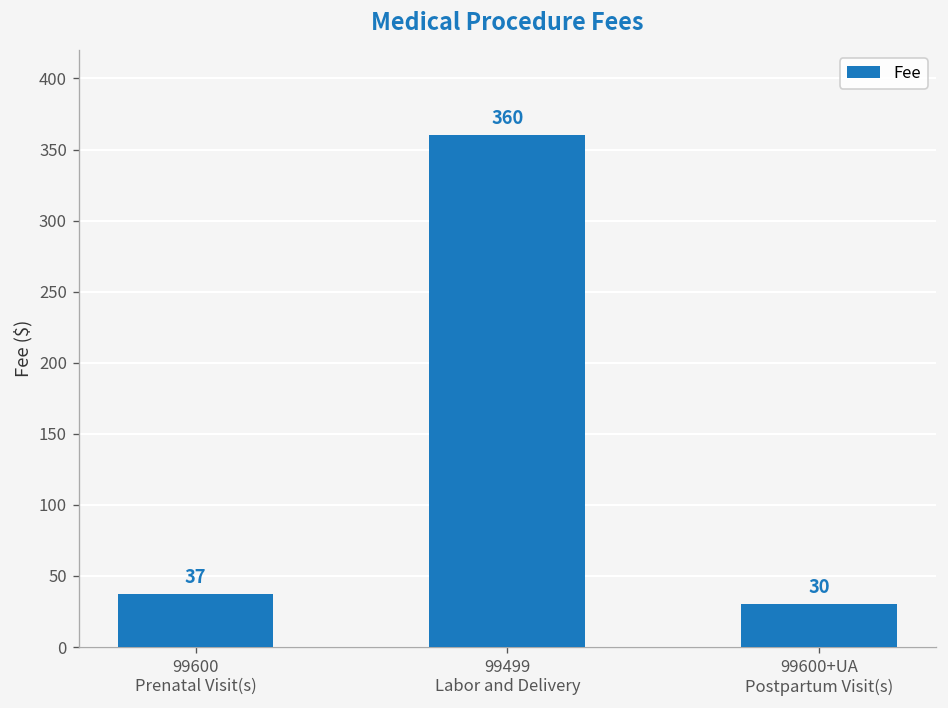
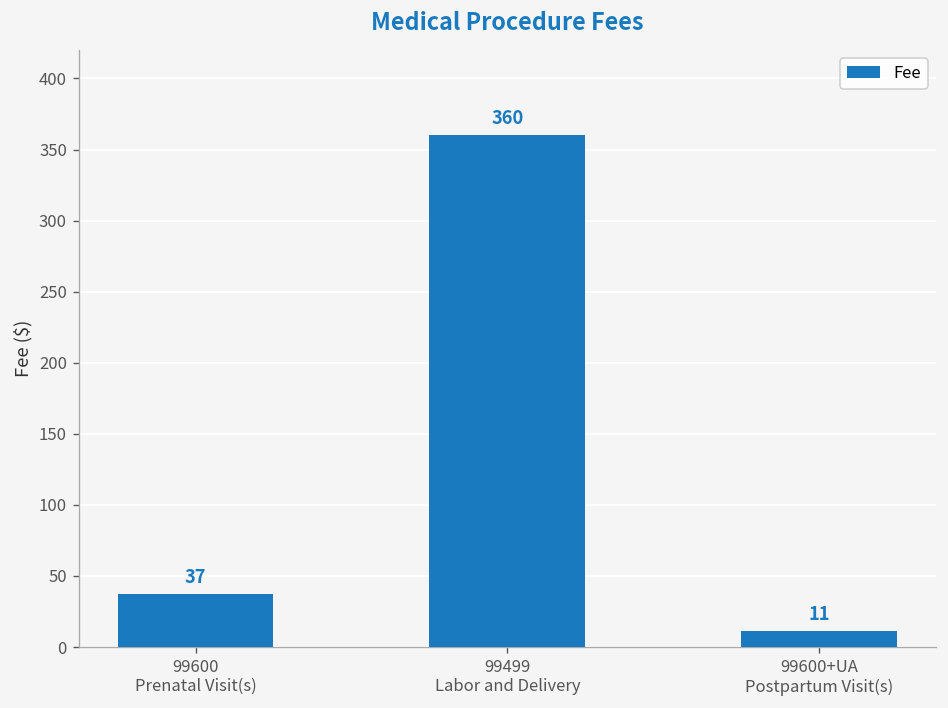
  {
    "99600 Prenatal Visit(s)": 37,
    "99499 Labor and Delivery": 360,
-   "99600+UA Postpartum Visit(s)": 30
+   "99600+UA Postpartum Visit(s)": 11
  }
